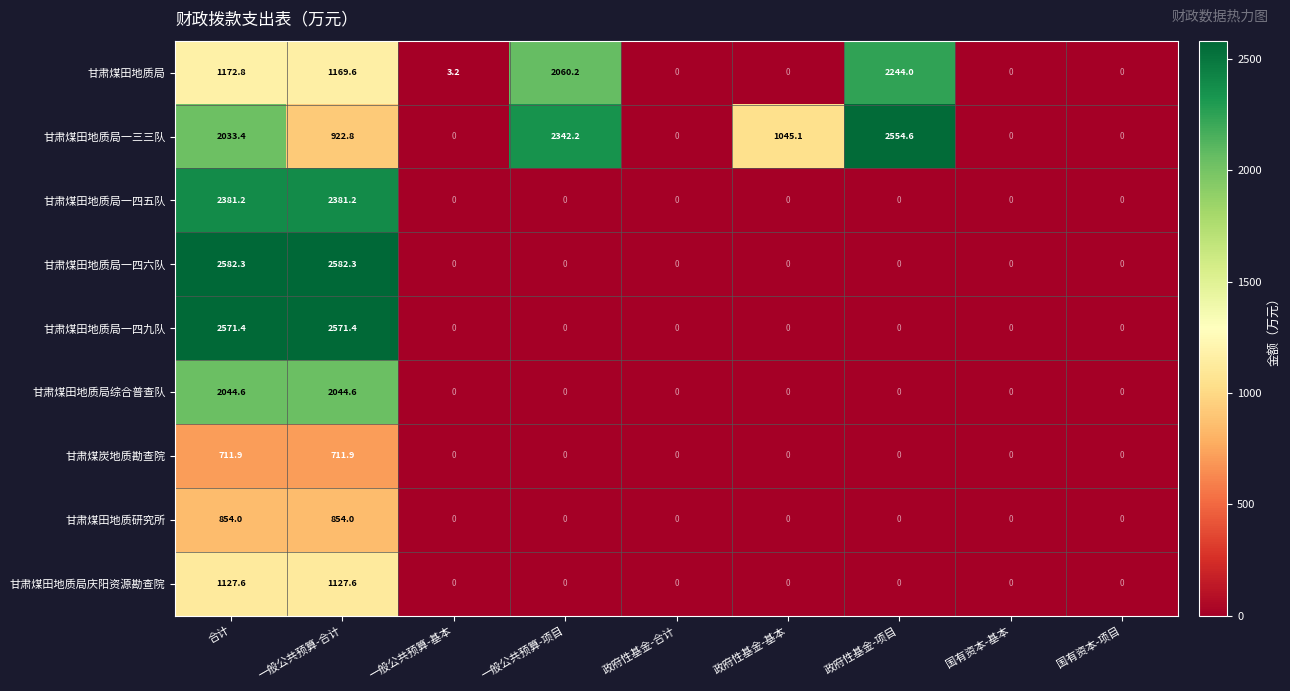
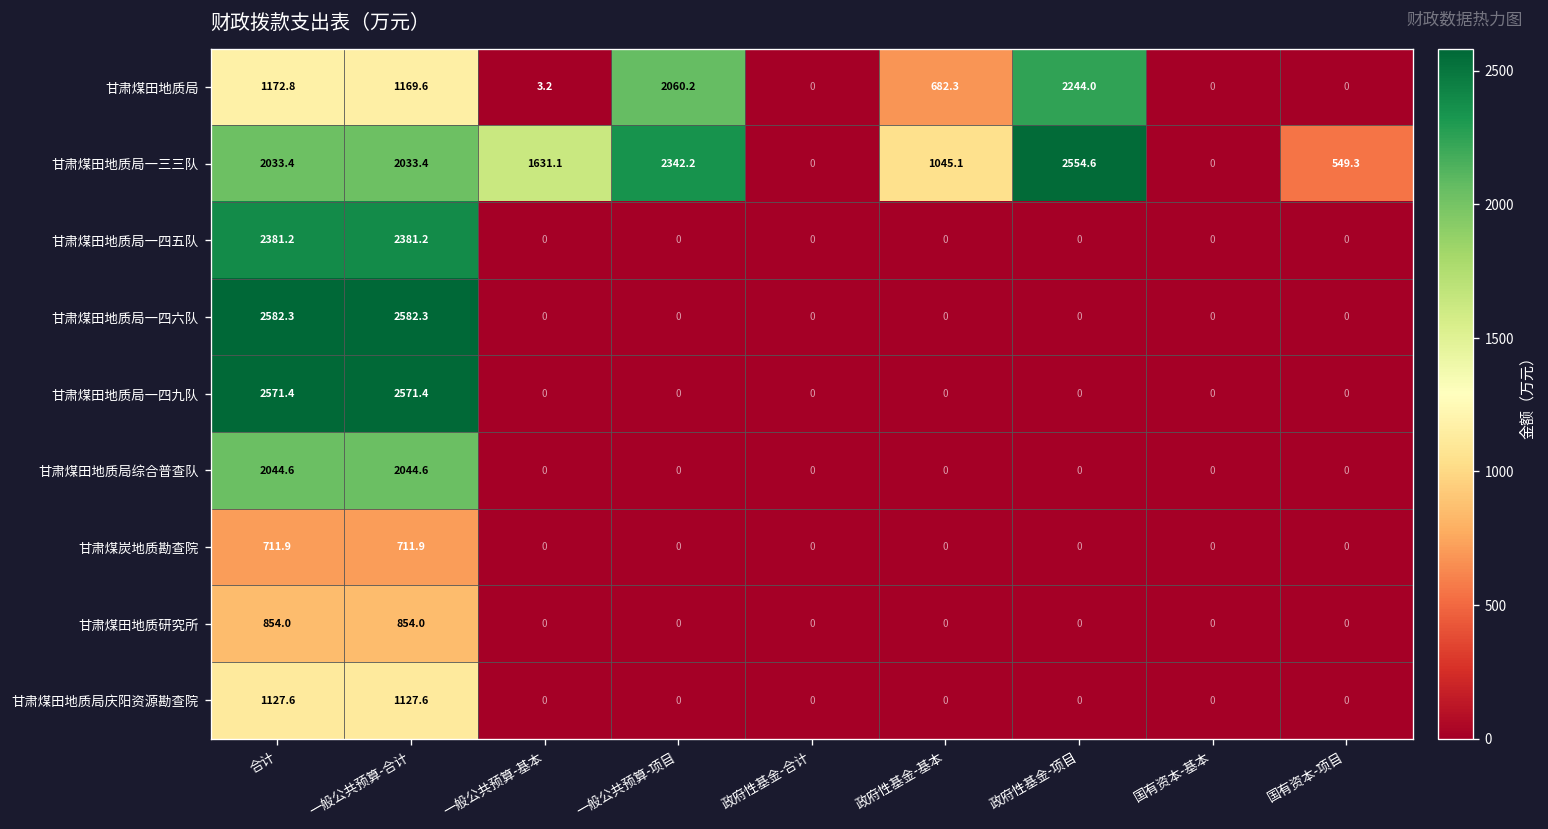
  {
    "甘肃煤田地质局": {
      "合计": 1172.8,
      "一般公共预算-合计": 1169.6,
      "一般公共预算-基本": 3.2,
      "一般公共预算-项目": 2060.2,
      "政府性基金-合计": 0,
-     "政府性基金-基本": 0,
+     "政府性基金-基本": 682.3,
      "政府性基金-项目": 2244.0,
      "国有资本-基本": 0,
      "国有资本-项目": 0
    },
    "甘肃煤田地质局一三三队": {
      "合计": 2033.4,
-     "一般公共预算-合计": 922.8,
-     "一般公共预算-基本": 0,
+     "一般公共预算-合计": 2033.4,
+     "一般公共预算-基本": 1631.1,
      "一般公共预算-项目": 2342.2,
      "政府性基金-合计": 0,
      "政府性基金-基本": 1045.1,
      "政府性基金-项目": 2554.6,
      "国有资本-基本": 0,
-     "国有资本-项目": 0
+     "国有资本-项目": 549.3
    },
    "甘肃煤田地质局一四五队": {
      "合计": 2381.2,
      "一般公共预算-合计": 2381.2,
      "一般公共预算-基本": 0,
      "一般公共预算-项目": 0,
      "政府性基金-合计": 0,
      "政府性基金-基本": 0,
      "政府性基金-项目": 0,
      "国有资本-基本": 0,
      "国有资本-项目": 0
    },
    "甘肃煤田地质局一四六队": {
      "合计": 2582.3,
      "一般公共预算-合计": 2582.3,
      "一般公共预算-基本": 0,
      "一般公共预算-项目": 0,
      "政府性基金-合计": 0,
      "政府性基金-基本": 0,
      "政府性基金-项目": 0,
      "国有资本-基本": 0,
      "国有资本-项目": 0
    },
    "甘肃煤田地质局一四九队": {
      "合计": 2571.4,
      "一般公共预算-合计": 2571.4,
      "一般公共预算-基本": 0,
      "一般公共预算-项目": 0,
      "政府性基金-合计": 0,
      "政府性基金-基本": 0,
      "政府性基金-项目": 0,
      "国有资本-基本": 0,
      "国有资本-项目": 0
    },
    "甘肃煤田地质局综合普查队": {
      "合计": 2044.6,
      "一般公共预算-合计": 2044.6,
      "一般公共预算-基本": 0,
      "一般公共预算-项目": 0,
      "政府性基金-合计": 0,
      "政府性基金-基本": 0,
      "政府性基金-项目": 0,
      "国有资本-基本": 0,
      "国有资本-项目": 0
    },
    "甘肃煤炭地质勘查院": {
      "合计": 711.9,
      "一般公共预算-合计": 711.9,
      "一般公共预算-基本": 0,
      "一般公共预算-项目": 0,
      "政府性基金-合计": 0,
      "政府性基金-基本": 0,
      "政府性基金-项目": 0,
      "国有资本-基本": 0,
      "国有资本-项目": 0
    },
    "甘肃煤田地质研究所": {
      "合计": 854.0,
      "一般公共预算-合计": 854.0,
      "一般公共预算-基本": 0,
      "一般公共预算-项目": 0,
      "政府性基金-合计": 0,
      "政府性基金-基本": 0,
      "政府性基金-项目": 0,
      "国有资本-基本": 0,
      "国有资本-项目": 0
    },
    "甘肃煤田地质局庆阳资源勘查院": {
      "合计": 1127.6,
      "一般公共预算-合计": 1127.6,
      "一般公共预算-基本": 0,
      "一般公共预算-项目": 0,
      "政府性基金-合计": 0,
      "政府性基金-基本": 0,
      "政府性基金-项目": 0,
      "国有资本-基本": 0,
      "国有资本-项目": 0
    }
  }
